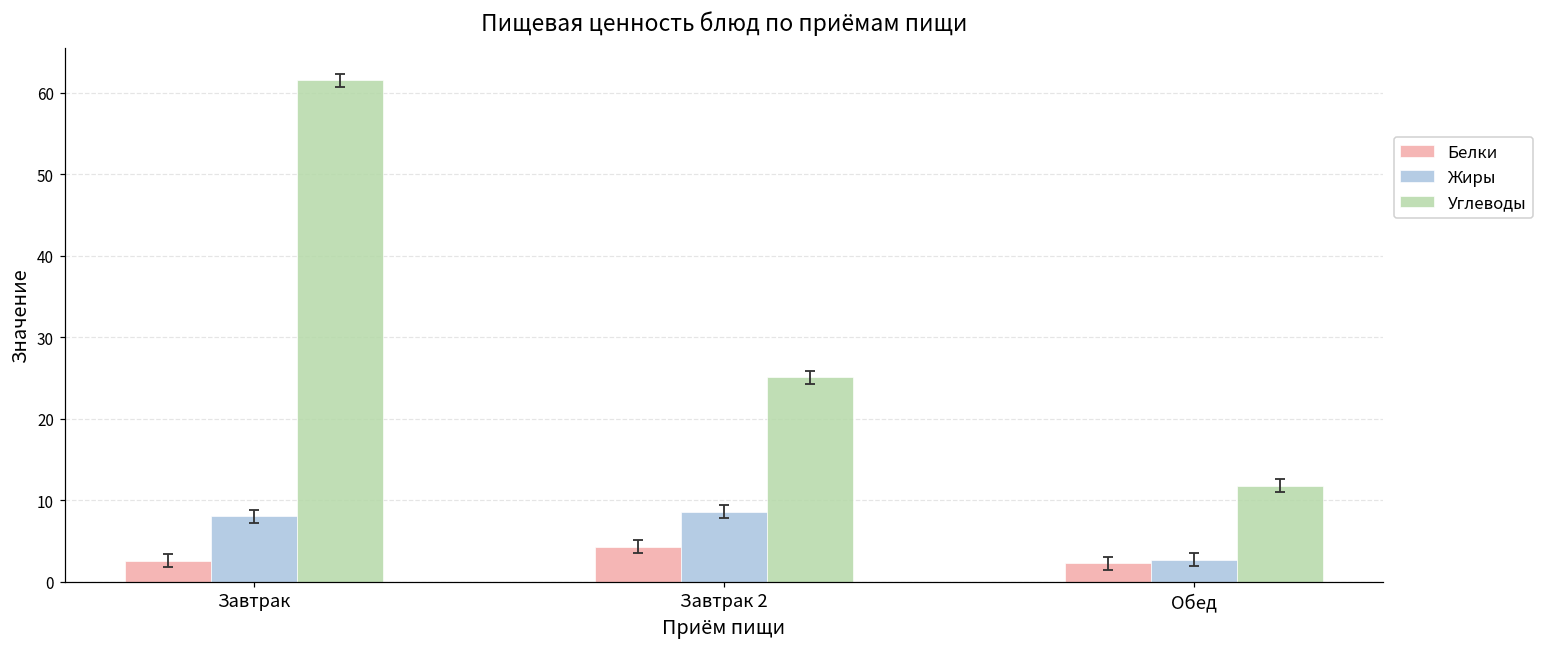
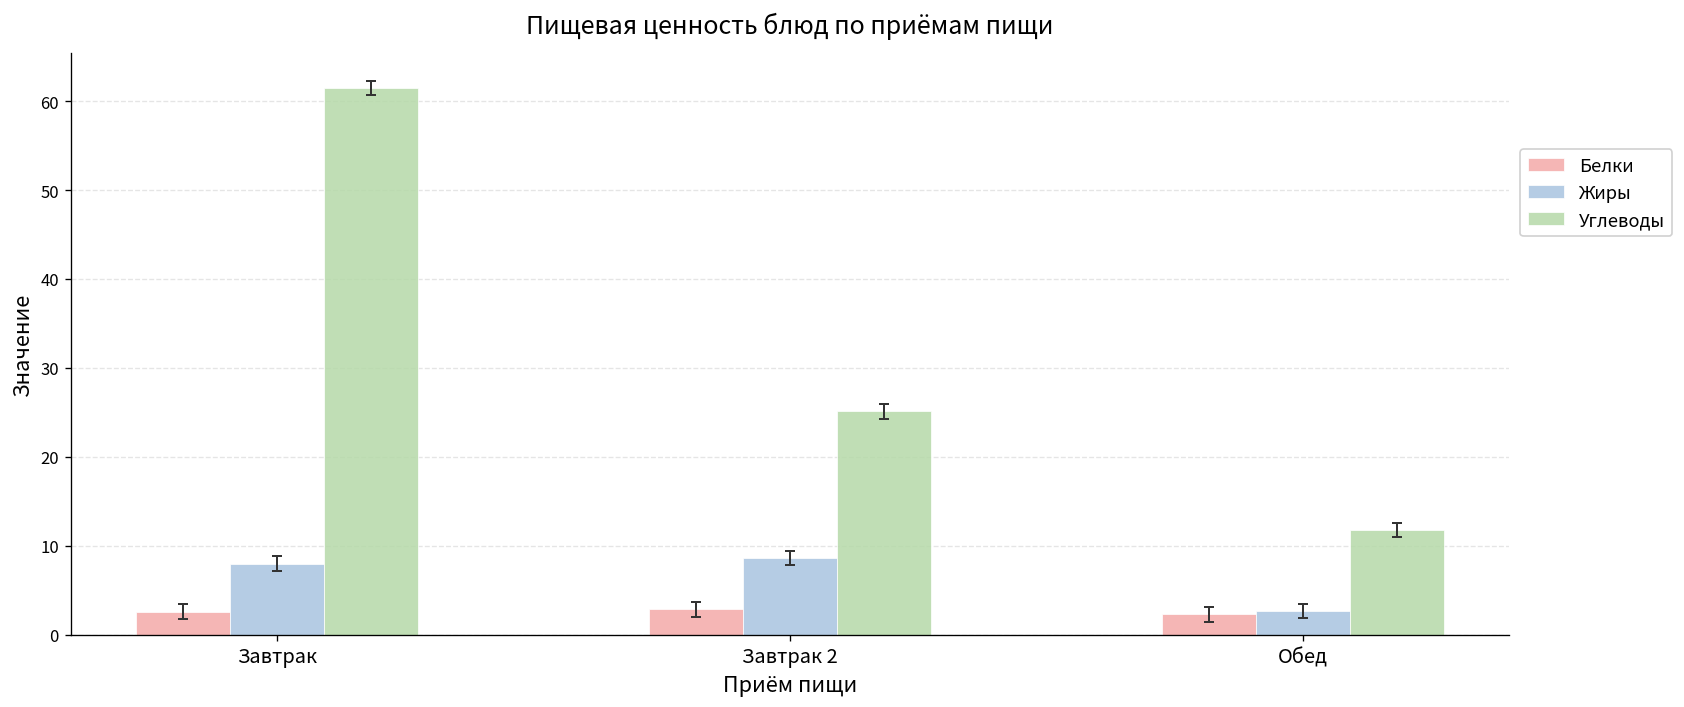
  {
    "Белки": {
      "Завтрак": 3,
-     "Завтрак 2": 4,
+     "Завтрак 2": 3,
      "Обед": 2
    },
    "Жиры": {
      "Завтрак": 8,
      "Завтрак 2": 9,
      "Обед": 3
    },
    "Углеводы": {
      "Завтрак": 62,
      "Завтрак 2": 25,
      "Обед": 12
    }
  }
